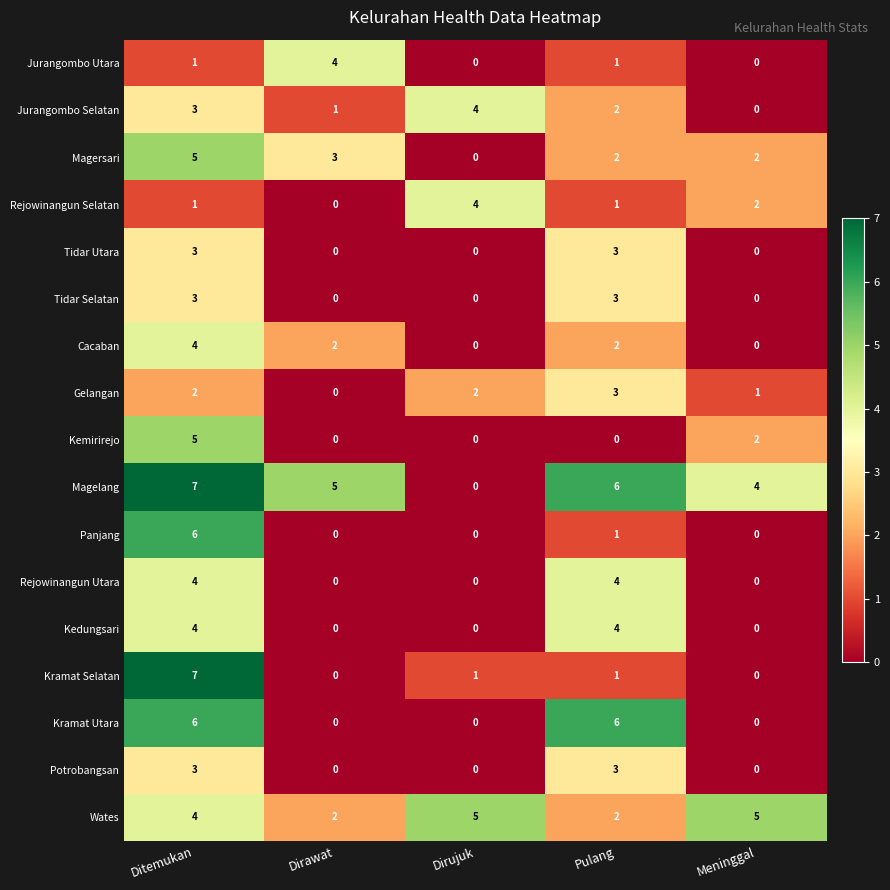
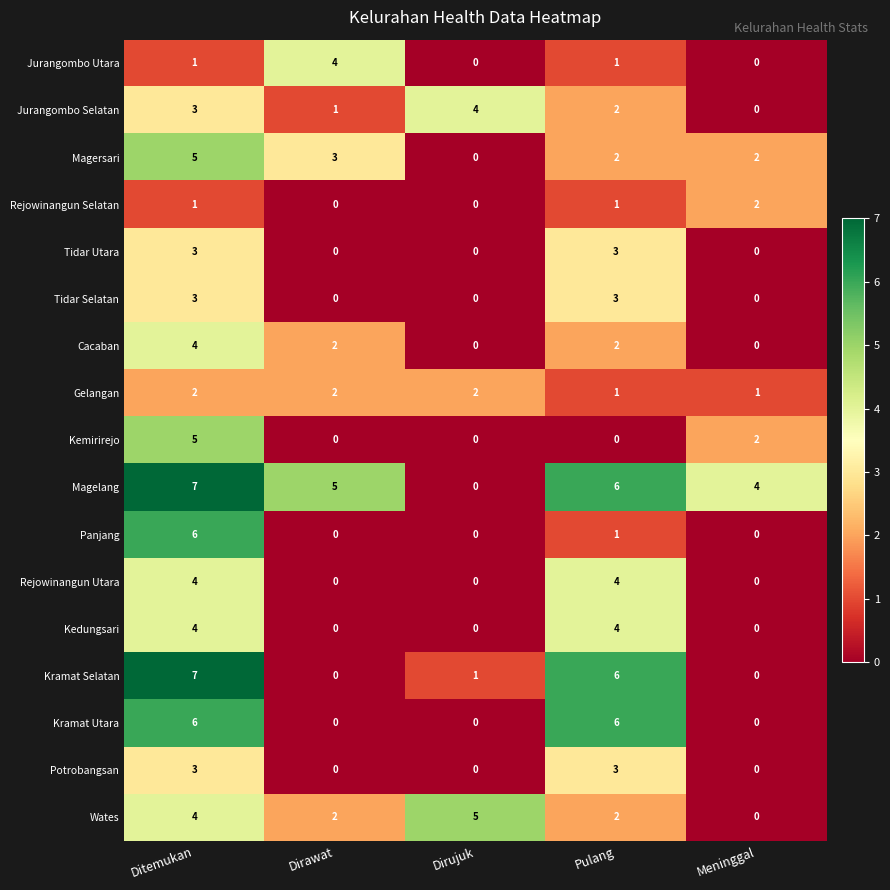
  {
    "Jurangombo Utara": {
      "Ditemukan": 1,
      "Dirawat": 4,
      "Dirujuk": 0,
      "Pulang": 1,
      "Meninggal": 0
    },
    "Jurangombo Selatan": {
      "Ditemukan": 3,
      "Dirawat": 1,
      "Dirujuk": 4,
      "Pulang": 2,
      "Meninggal": 0
    },
    "Magersari": {
      "Ditemukan": 5,
      "Dirawat": 3,
      "Dirujuk": 0,
      "Pulang": 2,
      "Meninggal": 2
    },
    "Rejowinangun Selatan": {
      "Ditemukan": 1,
      "Dirawat": 0,
-     "Dirujuk": 4,
+     "Dirujuk": 0,
      "Pulang": 1,
      "Meninggal": 2
    },
    "Tidar Utara": {
      "Ditemukan": 3,
      "Dirawat": 0,
      "Dirujuk": 0,
      "Pulang": 3,
      "Meninggal": 0
    },
    "Tidar Selatan": {
      "Ditemukan": 3,
      "Dirawat": 0,
      "Dirujuk": 0,
      "Pulang": 3,
      "Meninggal": 0
    },
    "Cacaban": {
      "Ditemukan": 4,
      "Dirawat": 2,
      "Dirujuk": 0,
      "Pulang": 2,
      "Meninggal": 0
    },
    "Gelangan": {
      "Ditemukan": 2,
-     "Dirawat": 0,
+     "Dirawat": 2,
      "Dirujuk": 2,
-     "Pulang": 3,
+     "Pulang": 1,
      "Meninggal": 1
    },
    "Kemirirejo": {
      "Ditemukan": 5,
      "Dirawat": 0,
      "Dirujuk": 0,
      "Pulang": 0,
      "Meninggal": 2
    },
    "Magelang": {
      "Ditemukan": 7,
      "Dirawat": 5,
      "Dirujuk": 0,
      "Pulang": 6,
      "Meninggal": 4
    },
    "Panjang": {
      "Ditemukan": 6,
      "Dirawat": 0,
      "Dirujuk": 0,
      "Pulang": 1,
      "Meninggal": 0
    },
    "Rejowinangun Utara": {
      "Ditemukan": 4,
      "Dirawat": 0,
      "Dirujuk": 0,
      "Pulang": 4,
      "Meninggal": 0
    },
    "Kedungsari": {
      "Ditemukan": 4,
      "Dirawat": 0,
      "Dirujuk": 0,
      "Pulang": 4,
      "Meninggal": 0
    },
    "Kramat Selatan": {
      "Ditemukan": 7,
      "Dirawat": 0,
      "Dirujuk": 1,
-     "Pulang": 1,
+     "Pulang": 6,
      "Meninggal": 0
    },
    "Kramat Utara": {
      "Ditemukan": 6,
      "Dirawat": 0,
      "Dirujuk": 0,
      "Pulang": 6,
      "Meninggal": 0
    },
    "Potrobangsan": {
      "Ditemukan": 3,
      "Dirawat": 0,
      "Dirujuk": 0,
      "Pulang": 3,
      "Meninggal": 0
    },
    "Wates": {
      "Ditemukan": 4,
      "Dirawat": 2,
      "Dirujuk": 5,
      "Pulang": 2,
-     "Meninggal": 5
+     "Meninggal": 0
    }
  }
